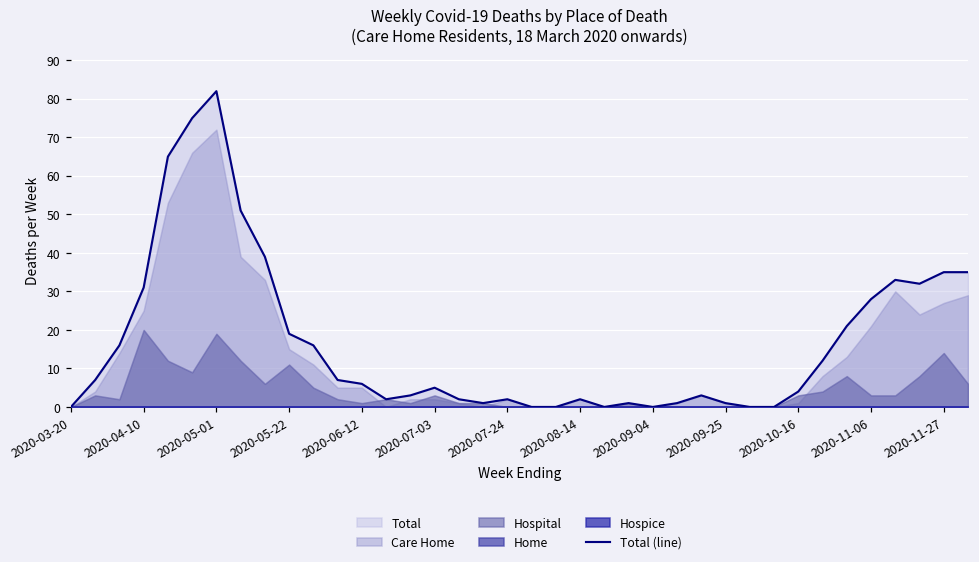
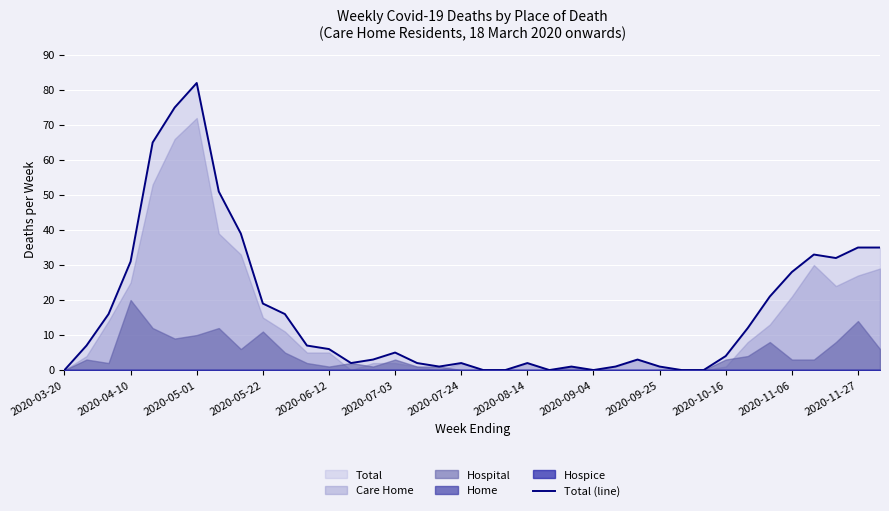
  {
    "Hospital": {
      "2020-04-10": 20,
-     "2020-05-01": 19,
+     "2020-05-01": 10,
      "2020-05-22": 11,
      "2020-06-12": 1,
      "2020-07-03": 3,
      "2020-10-16": 3,
      "2020-11-06": 3,
      "2020-11-27": 14
    },
    "Hospice": {
      "2020-04-10": 0,
      "2020-05-01": 0,
      "2020-05-22": 0,
      "2020-06-12": 0,
      "2020-07-03": 0,
      "2020-10-16": 0,
      "2020-11-06": 0,
      "2020-11-27": 0
    }
  }
